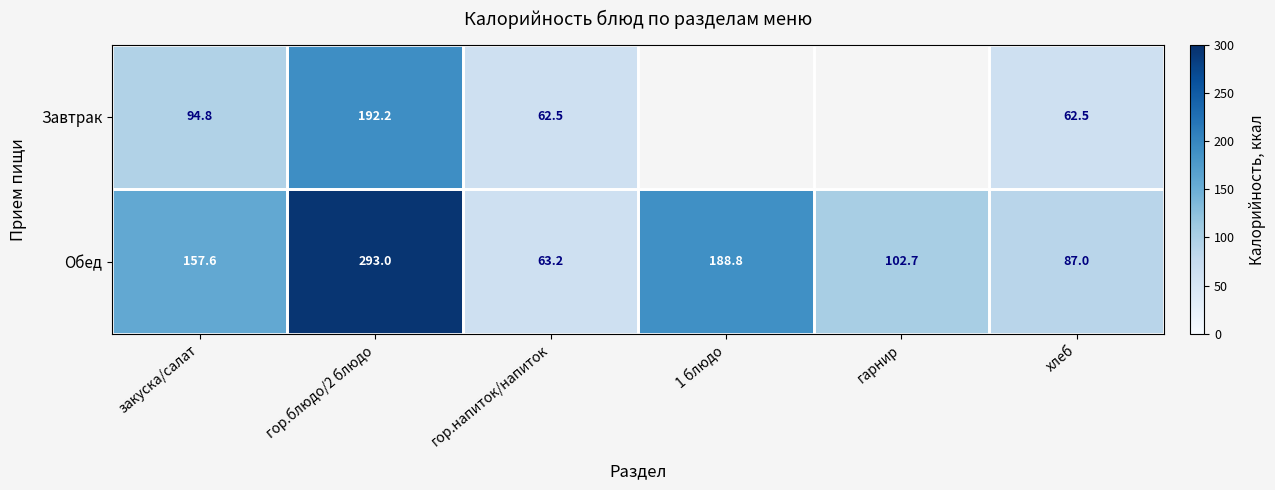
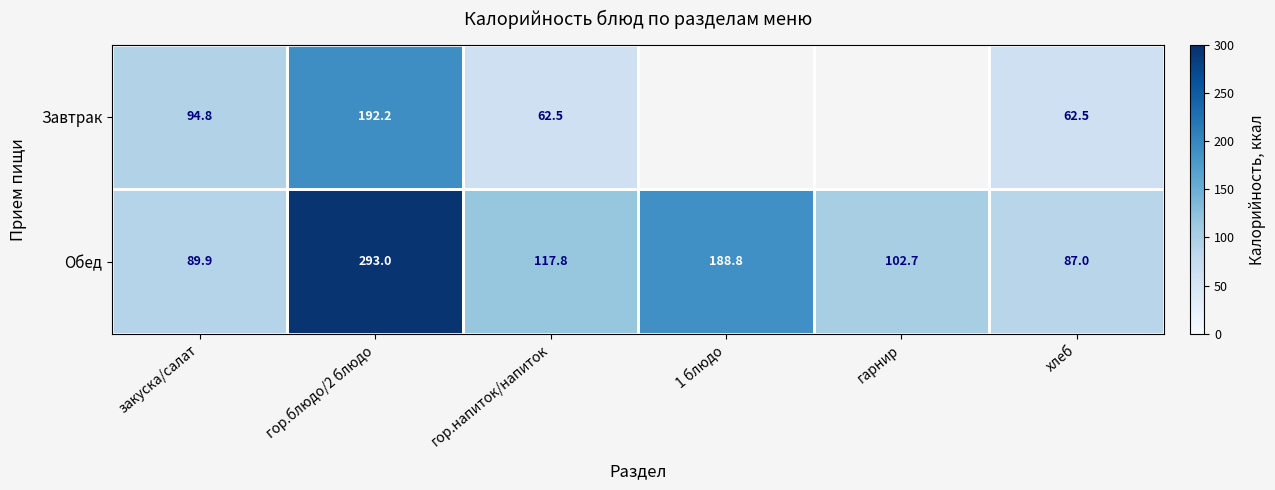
  {
    "Завтрак": {
      "закуска/салат": 94.8,
      "гор.блюдо/2 блюдо": 192.2,
      "гор.напиток/напиток": 62.5,
      "хлеб": 62.5
    },
    "Обед": {
-     "закуска/салат": 157.6,
+     "закуска/салат": 89.9,
      "гор.блюдо/2 блюдо": 293.0,
-     "гор.напиток/напиток": 63.2,
+     "гор.напиток/напиток": 117.8,
      "1 блюдо": 188.8,
      "гарнир": 102.7,
      "хлеб": 87.0
    }
  }
